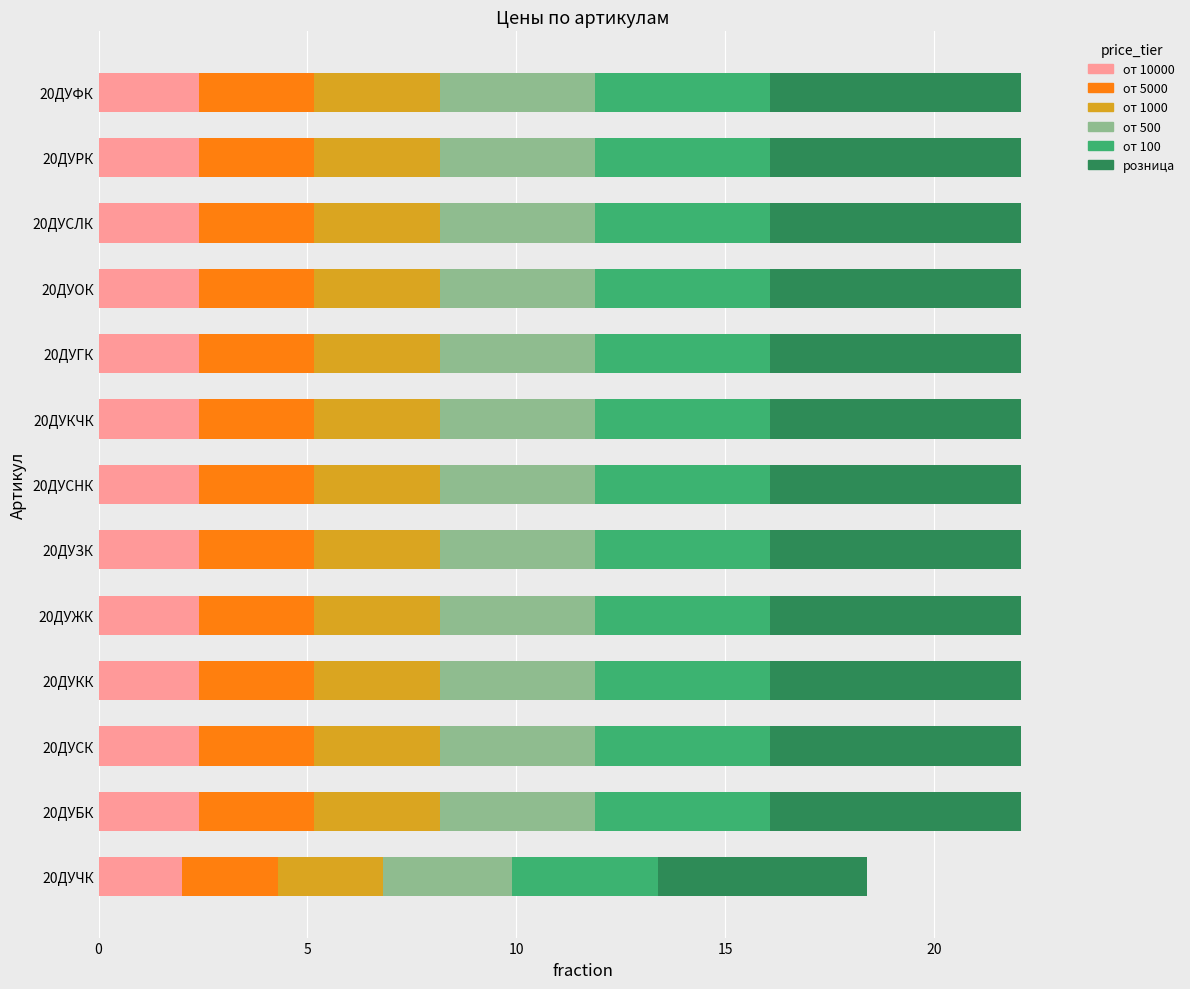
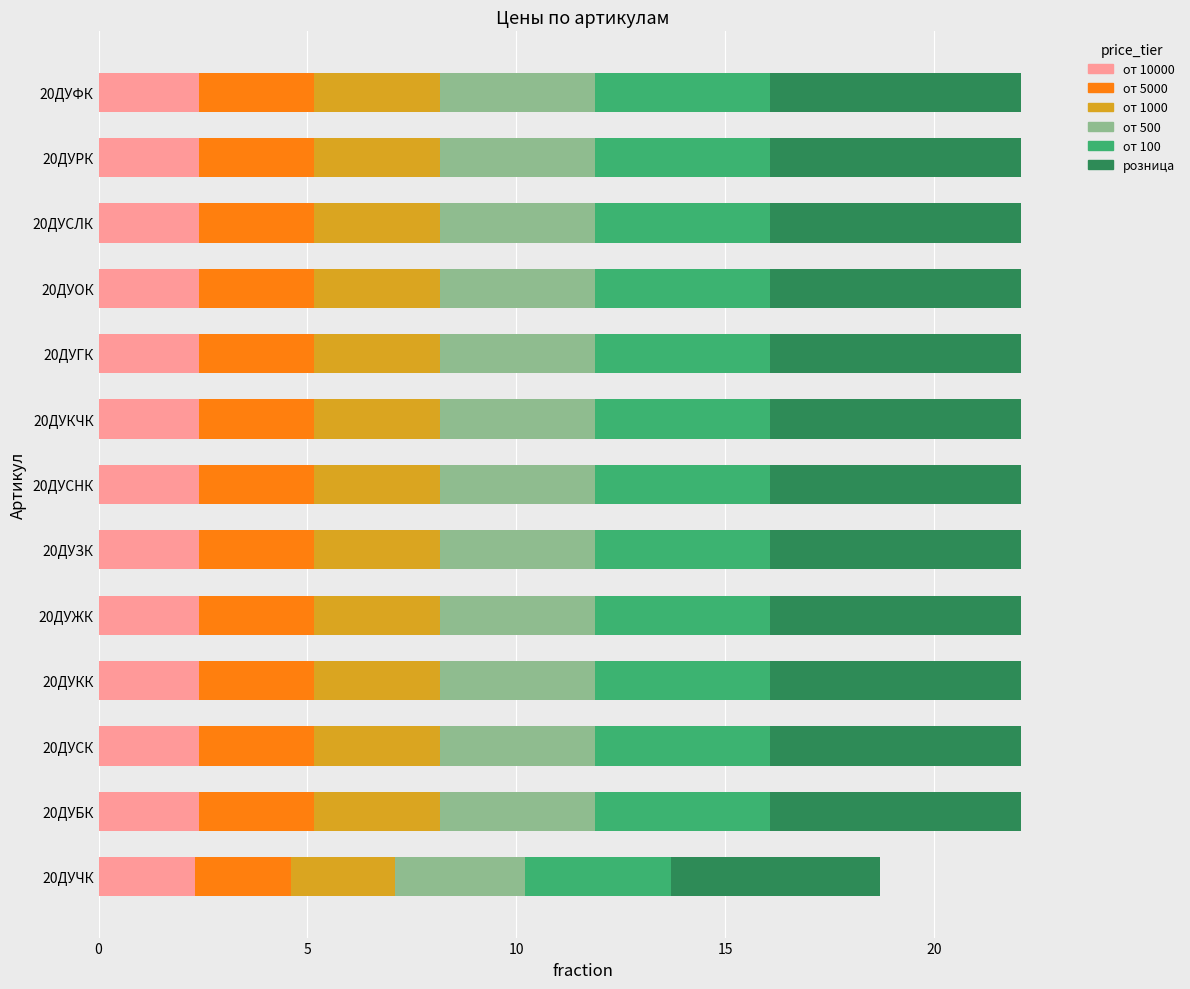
  {
    "от 10000": {
      "20ДУФК": 2.4,
      "20ДУРК": 2.4,
      "20ДУСЛК": 2.4,
      "20ДУОК": 2.4,
      "20ДУГК": 2.4,
      "20ДУКЧК": 2.4,
      "20ДУСНК": 2.4,
      "20ДУЗК": 2.4,
      "20ДУЖК": 2.4,
      "20ДУКК": 2.4,
      "20ДУСК": 2.4,
      "20ДУБК": 2.4,
-     "20ДУЧК": 2.0
+     "20ДУЧК": 2.3
    },
    "от 500": {
      "20ДУФК": 3.7,
      "20ДУРК": 3.7,
      "20ДУСЛК": 3.7,
      "20ДУОК": 3.7,
      "20ДУГК": 3.7,
      "20ДУКЧК": 3.7,
      "20ДУСНК": 3.7,
      "20ДУЗК": 3.7,
      "20ДУЖК": 3.7,
      "20ДУКК": 3.7,
      "20ДУСК": 3.7,
      "20ДУБК": 3.7,
      "20ДУЧК": 3.1
    }
  }
